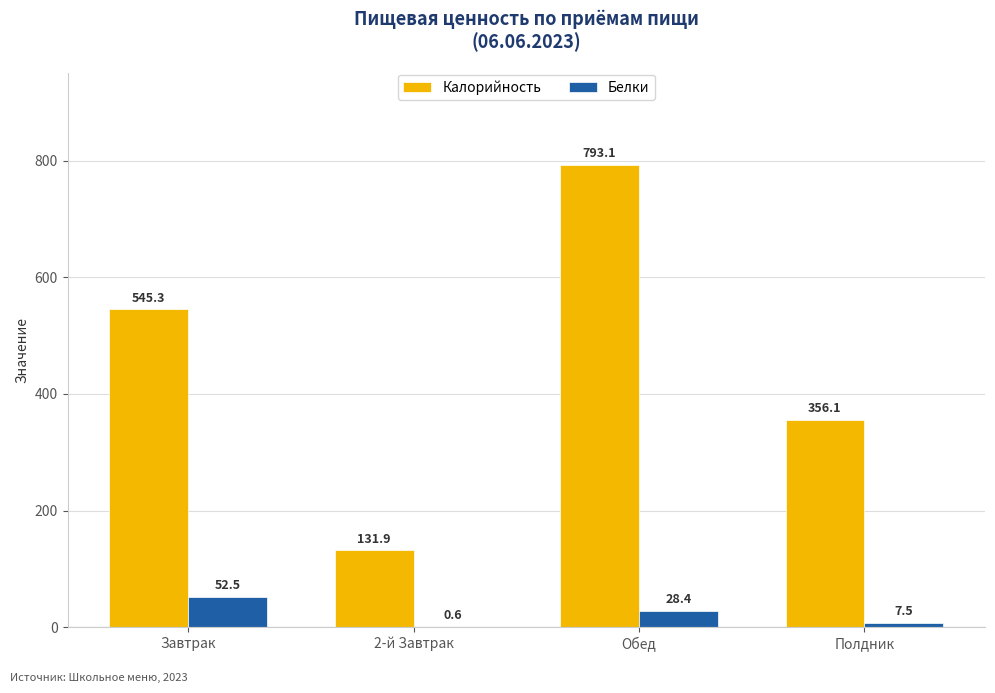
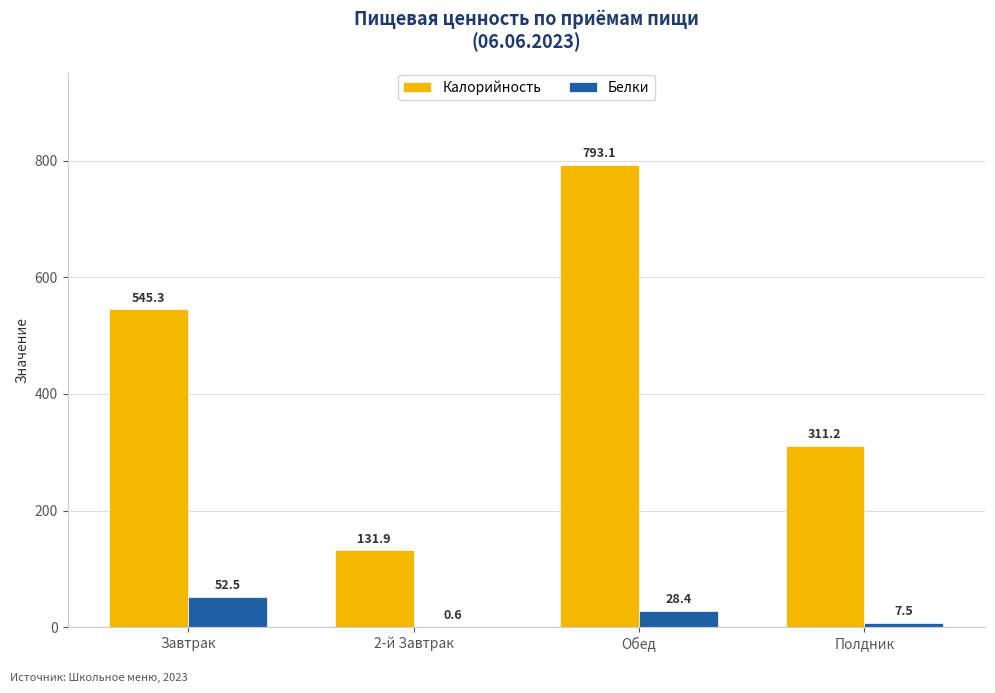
  {
    "Калорийность": {
      "Завтрак": 545.3,
      "2-й Завтрак": 131.9,
      "Обед": 793.1,
-     "Полдник": 356.1
+     "Полдник": 311.2
    },
    "Белки": {
      "Завтрак": 52.5,
      "2-й Завтрак": 0.6,
      "Обед": 28.4,
      "Полдник": 7.5
    }
  }
